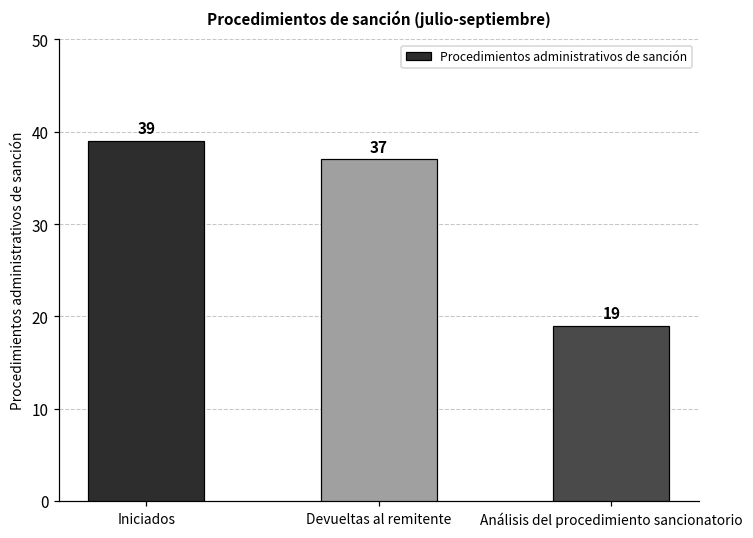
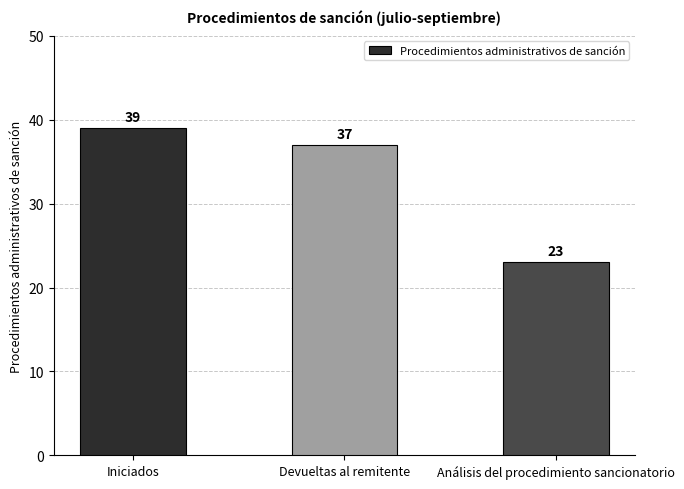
  {
    "Iniciados": 39,
    "Devueltas al remitente": 37,
-   "Análisis del procedimiento sancionatorio": 19
+   "Análisis del procedimiento sancionatorio": 23
  }
